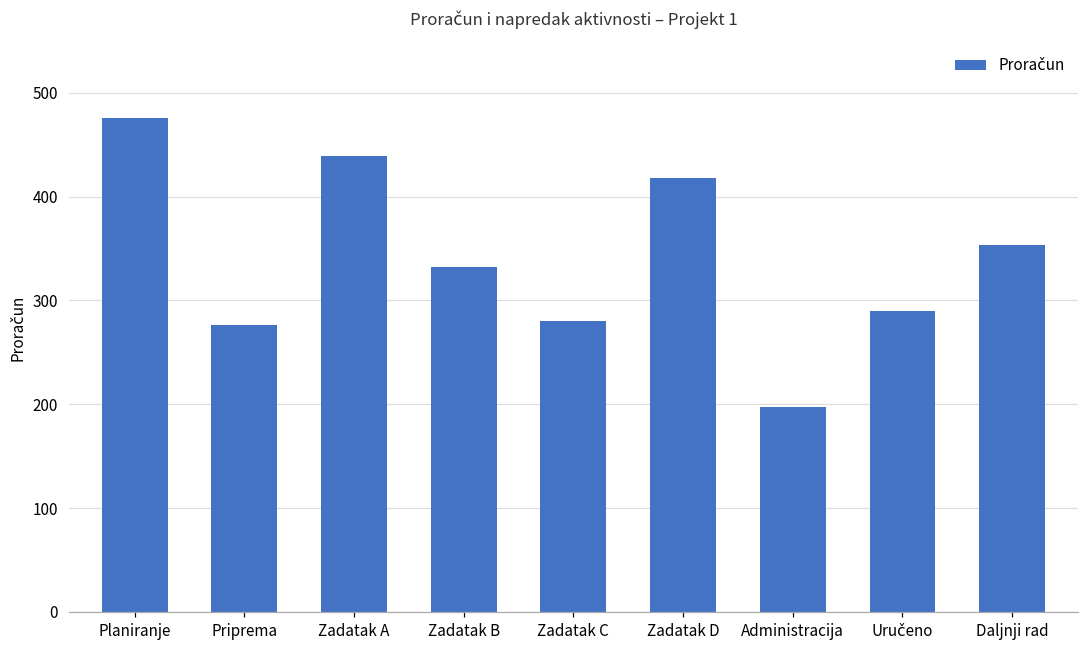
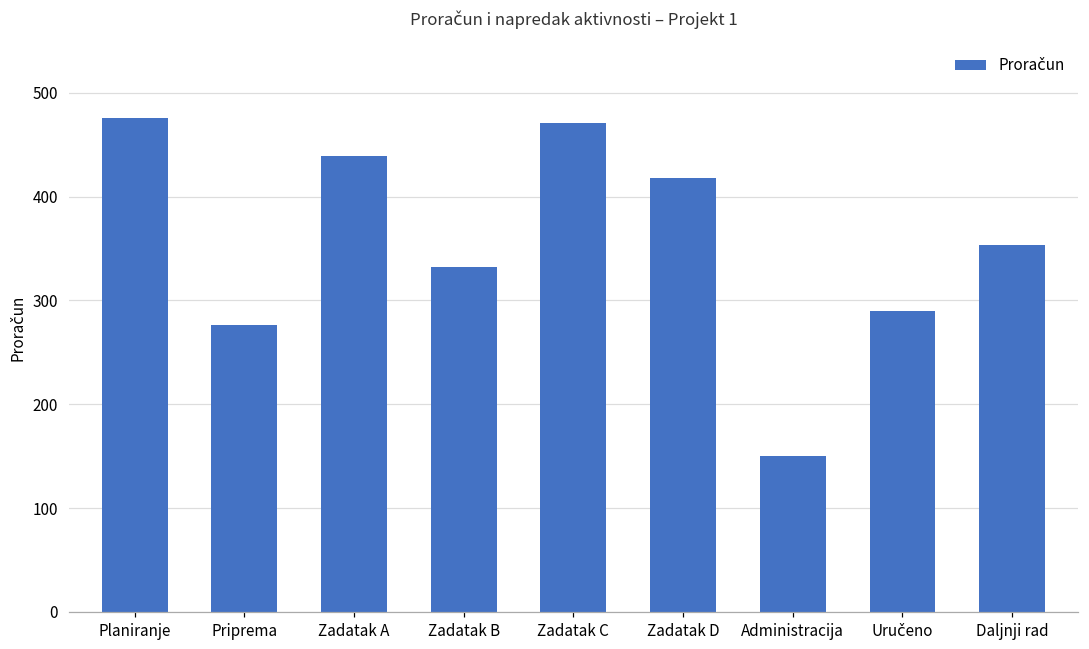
  {
    "Planiranje": 480,
    "Priprema": 280,
    "Zadatak A": 440,
    "Zadatak B": 330,
-   "Zadatak C": 280,
+   "Zadatak C": 470,
    "Zadatak D": 420,
-   "Administracija": 200,
+   "Administracija": 150,
    "Uručeno": 290,
    "Daljnji rad": 350
  }
